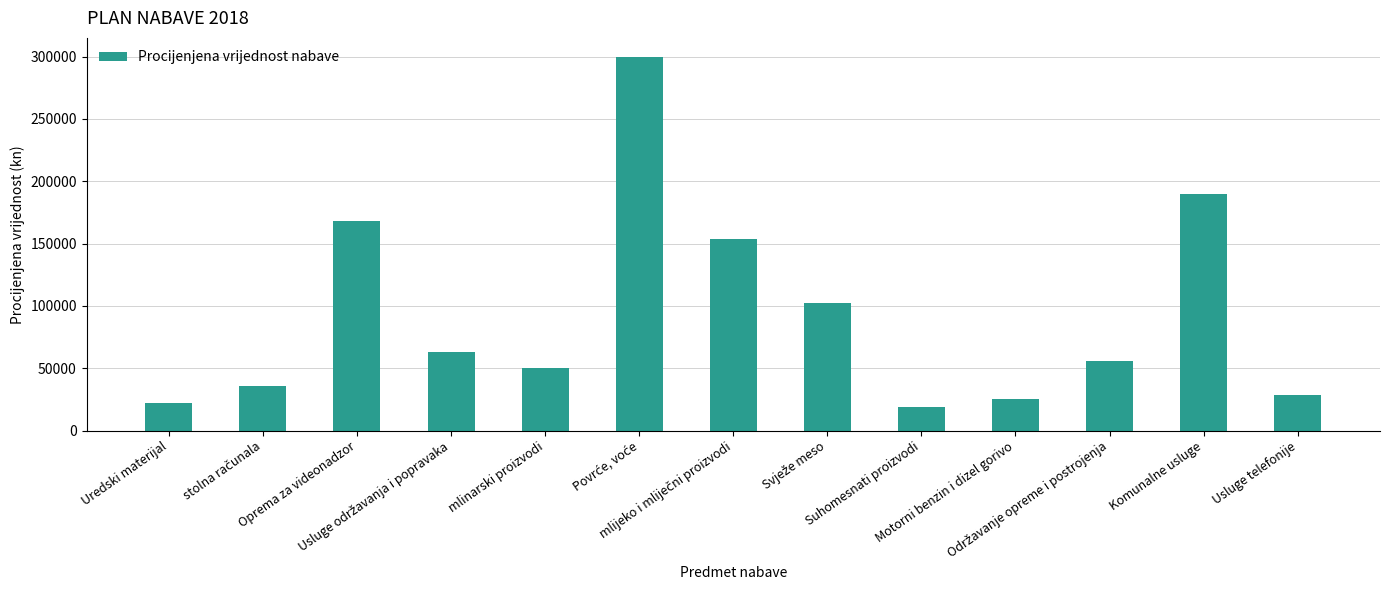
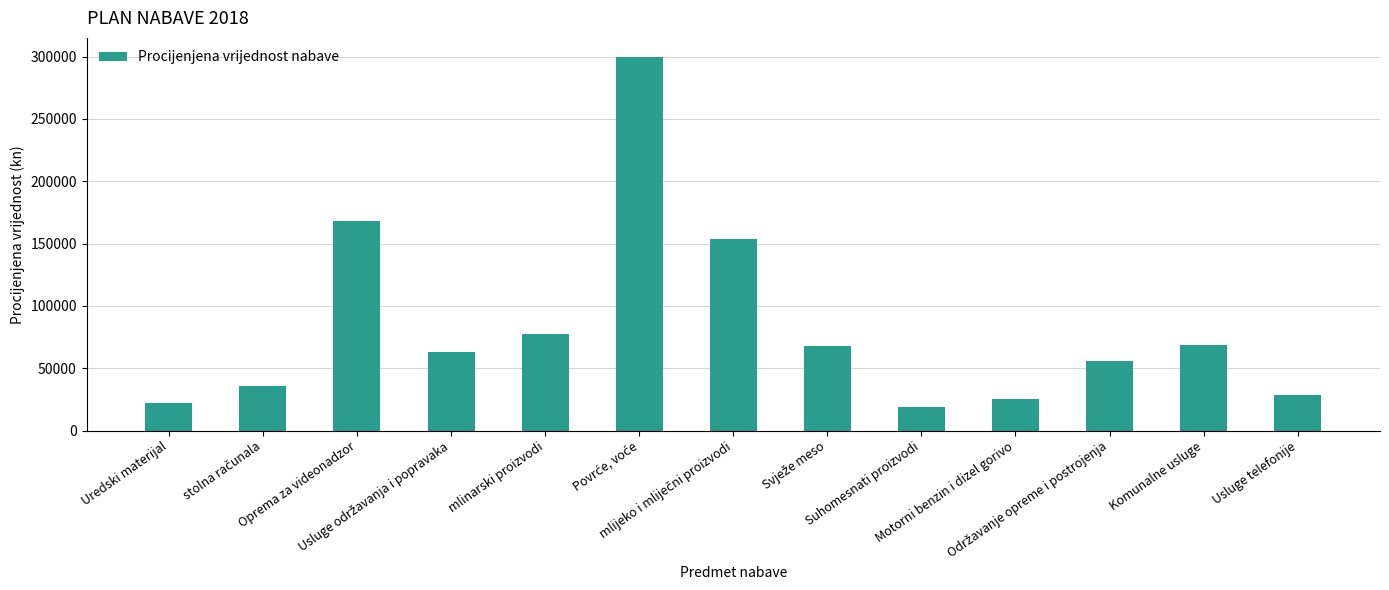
  {
    "Uredski materijal": 22000,
    "stolna računala": 36000,
    "Oprema za videonadzor": 168000,
    "Usluge održavanja i popravaka": 63000,
-   "mlinarski proizvodi": 50000,
+   "mlinarski proizvodi": 78000,
    "Povrće, voće": 300000,
    "mlijeko i mliječni proizvodi": 154000,
-   "Svježe meso": 103000,
+   "Svježe meso": 68000,
    "Suhomesnati proizvodi": 19000,
    "Motorni benzin i dizel gorivo": 25000,
    "Održavanje opreme i postrojenja": 56000,
-   "Komunalne usluge": 190000,
+   "Komunalne usluge": 69000,
    "Usluge telefonije": 29000
  }
